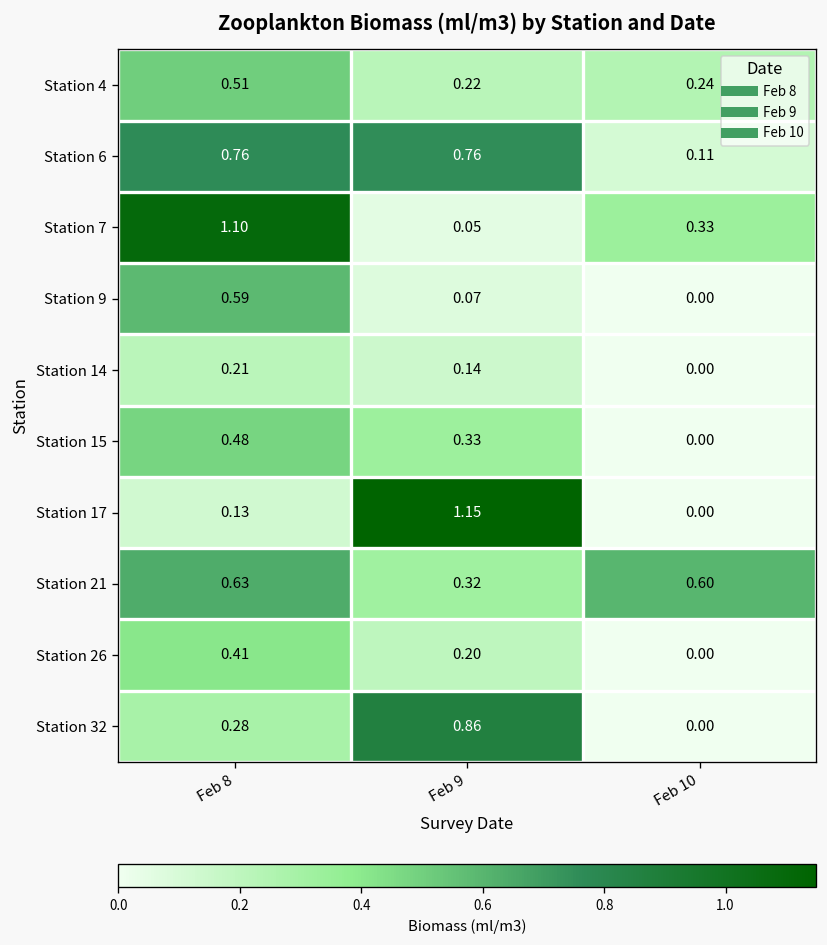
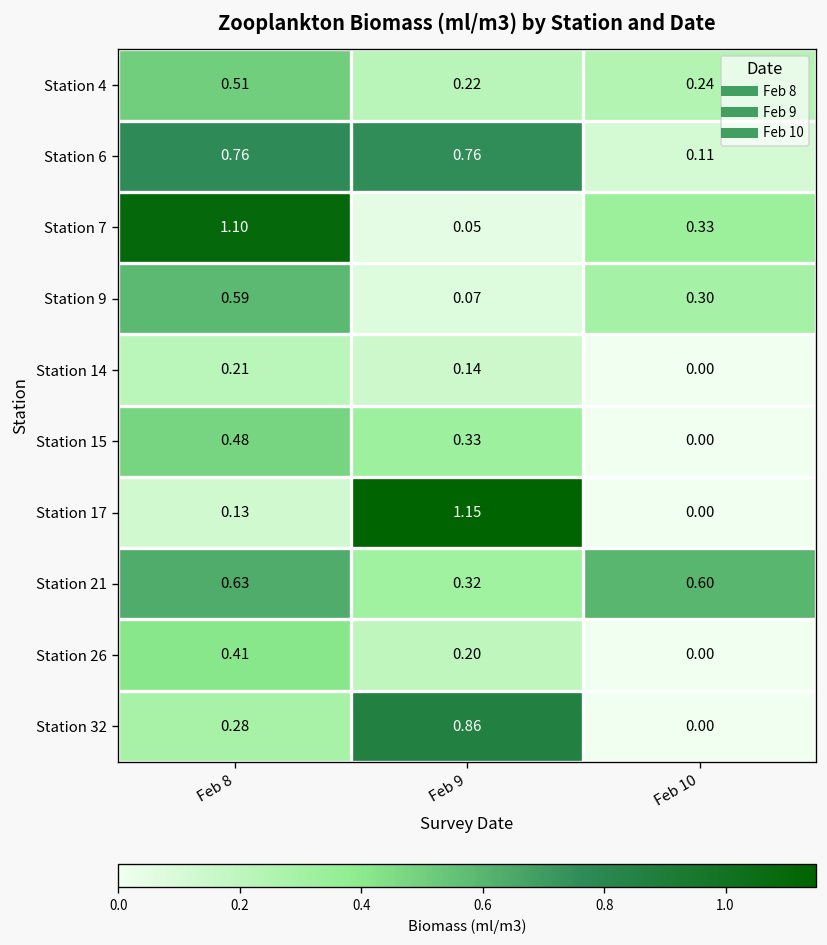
  {
    "Station 4": {
      "Feb 8": 0.51,
      "Feb 9": 0.22,
      "Feb 10": 0.24
    },
    "Station 6": {
      "Feb 8": 0.76,
      "Feb 9": 0.76,
      "Feb 10": 0.11
    },
    "Station 7": {
      "Feb 8": 1.10,
      "Feb 9": 0.05,
      "Feb 10": 0.33
    },
    "Station 9": {
      "Feb 8": 0.59,
      "Feb 9": 0.07,
-     "Feb 10": 0.00
+     "Feb 10": 0.30
    },
    "Station 14": {
      "Feb 8": 0.21,
      "Feb 9": 0.14,
      "Feb 10": 0.00
    },
    "Station 15": {
      "Feb 8": 0.48,
      "Feb 9": 0.33,
      "Feb 10": 0.00
    },
    "Station 17": {
      "Feb 8": 0.13,
      "Feb 9": 1.15,
      "Feb 10": 0.00
    },
    "Station 21": {
      "Feb 8": 0.63,
      "Feb 9": 0.32,
      "Feb 10": 0.60
    },
    "Station 26": {
      "Feb 8": 0.41,
      "Feb 9": 0.20,
      "Feb 10": 0.00
    },
    "Station 32": {
      "Feb 8": 0.28,
      "Feb 9": 0.86,
      "Feb 10": 0.00
    }
  }
